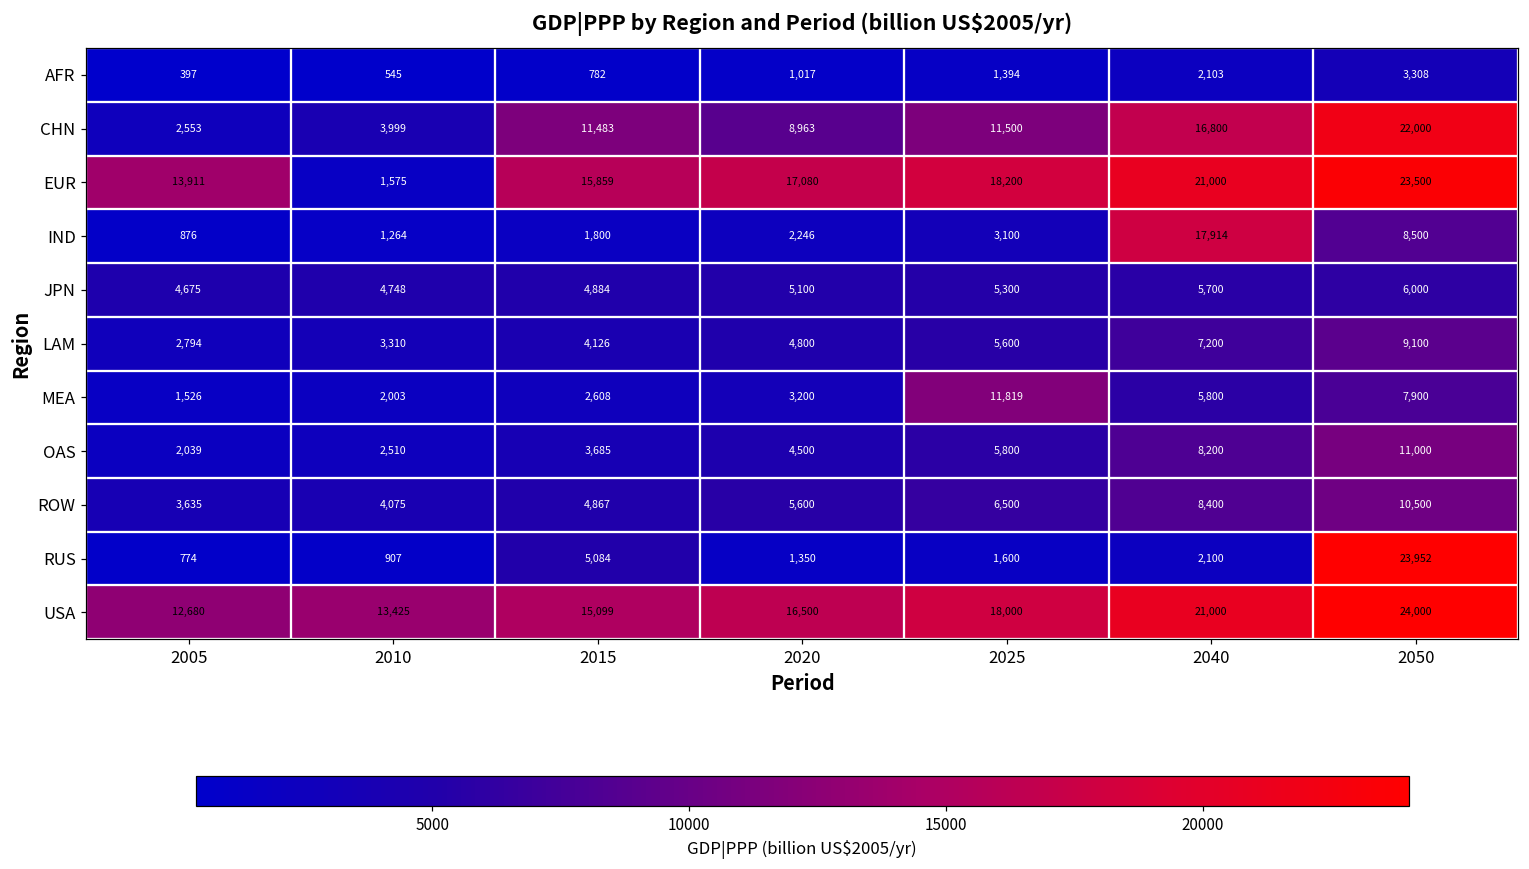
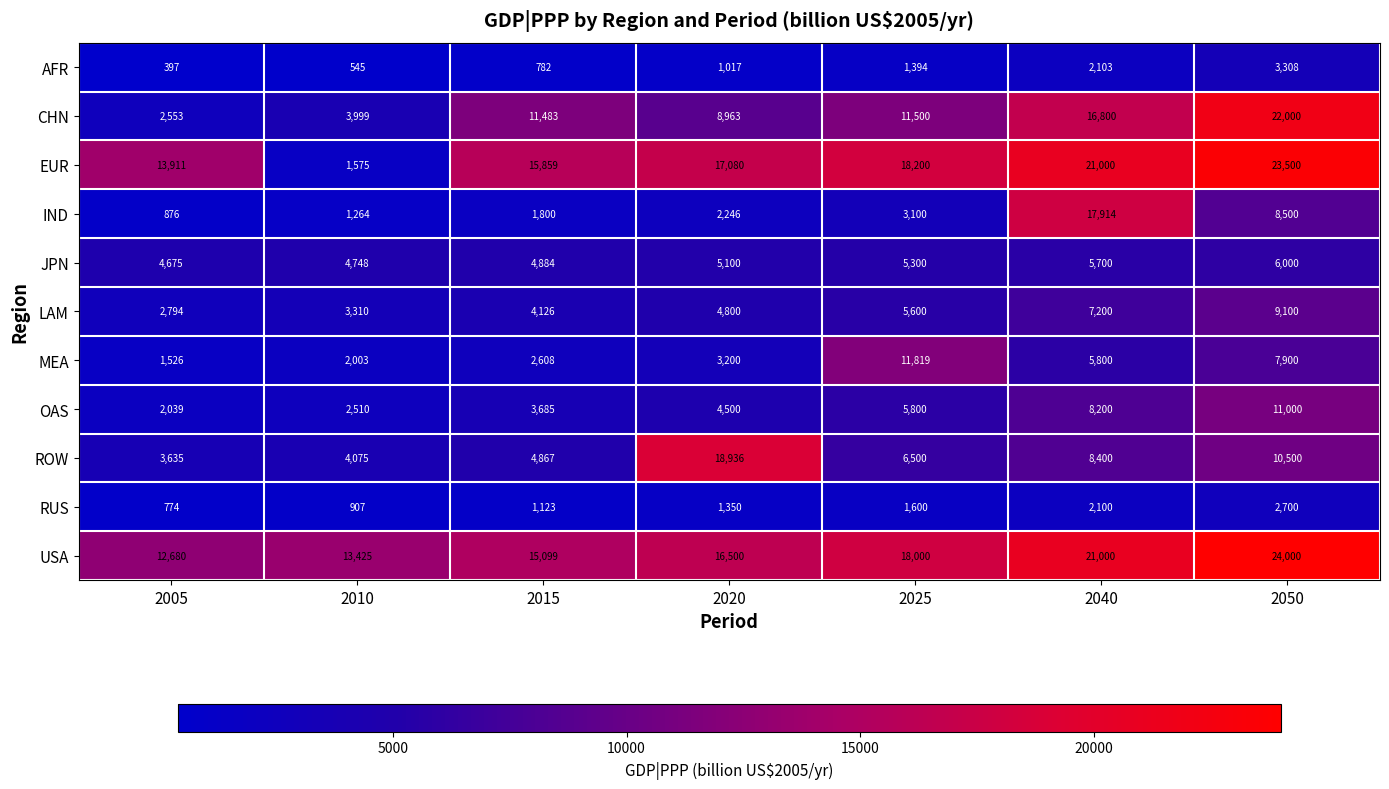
  {
    "AFR": {
      "2005": "397",
      "2010": "545",
      "2015": "782",
      "2020": "1,017",
      "2025": "1,394",
      "2040": "2,103",
      "2050": "3,308"
    },
    "CHN": {
      "2005": "2,553",
      "2010": "3,999",
      "2015": "11,483",
      "2020": "8,963",
      "2025": "11,500",
      "2040": "16,800",
      "2050": "22,000"
    },
    "EUR": {
      "2005": "13,911",
      "2010": "1,575",
      "2015": "15,859",
      "2020": "17,080",
      "2025": "18,200",
      "2040": "21,000",
      "2050": "23,500"
    },
    "IND": {
      "2005": "876",
      "2010": "1,264",
      "2015": "1,800",
      "2020": "2,246",
      "2025": "3,100",
      "2040": "17,914",
      "2050": "8,500"
    },
    "JPN": {
      "2005": "4,675",
      "2010": "4,748",
      "2015": "4,884",
      "2020": "5,100",
      "2025": "5,300",
      "2040": "5,700",
      "2050": "6,000"
    },
    "LAM": {
      "2005": "2,794",
      "2010": "3,310",
      "2015": "4,126",
      "2020": "4,800",
      "2025": "5,600",
      "2040": "7,200",
      "2050": "9,100"
    },
    "MEA": {
      "2005": "1,526",
      "2010": "2,003",
      "2015": "2,608",
      "2020": "3,200",
      "2025": "11,819",
      "2040": "5,800",
      "2050": "7,900"
    },
    "OAS": {
      "2005": "2,039",
      "2010": "2,510",
      "2015": "3,685",
      "2020": "4,500",
      "2025": "5,800",
      "2040": "8,200",
      "2050": "11,000"
    },
    "ROW": {
      "2005": "3,635",
      "2010": "4,075",
      "2015": "4,867",
-     "2020": "5,600",
+     "2020": "18,936",
      "2025": "6,500",
      "2040": "8,400",
      "2050": "10,500"
    },
    "RUS": {
      "2005": "774",
      "2010": "907",
-     "2015": "5,084",
+     "2015": "1,123",
      "2020": "1,350",
      "2025": "1,600",
      "2040": "2,100",
-     "2050": "23,952"
+     "2050": "2,700"
    },
    "USA": {
      "2005": "12,680",
      "2010": "13,425",
      "2015": "15,099",
      "2020": "16,500",
      "2025": "18,000",
      "2040": "21,000",
      "2050": "24,000"
    }
  }
